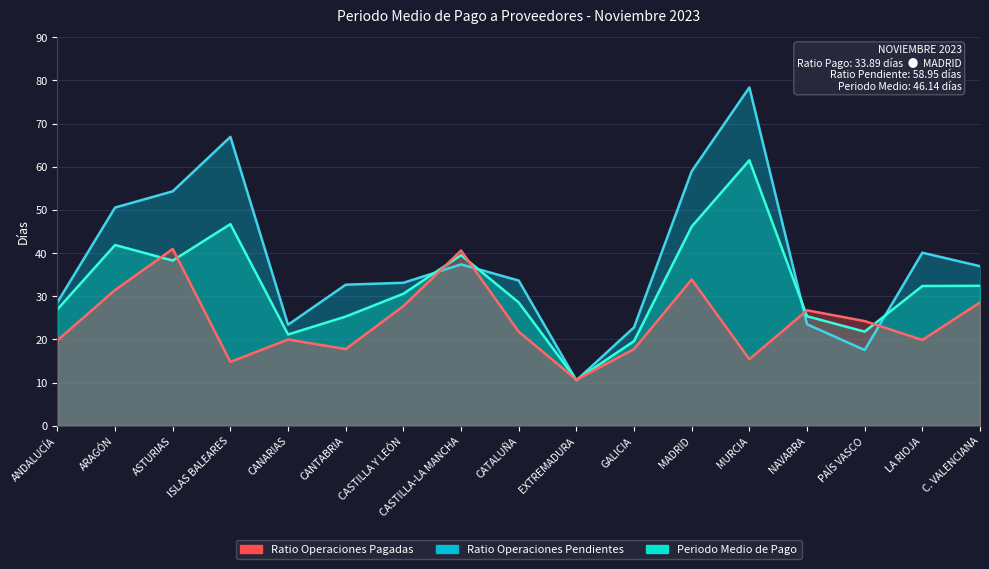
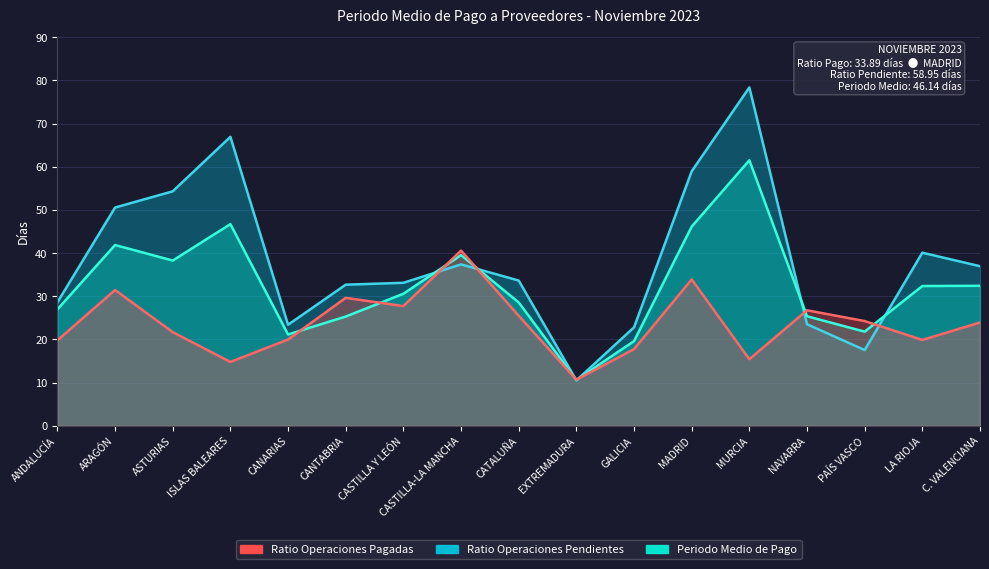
  {
    "Ratio Operaciones Pagadas": {
      "ANDALUCÍA": 20,
      "ARAGÓN": 31,
-     "ASTURIAS": 41,
+     "ASTURIAS": 22,
      "ISLAS BALEARES": 15,
      "CANARIAS": 20,
-     "CANTABRIA": 18,
+     "CANTABRIA": 30,
      "CASTILLA Y LEÓN": 28,
      "CASTILLA-LA MANCHA": 41,
-     "CATALUÑA": 22,
+     "CATALUÑA": 25,
      "GALICIA": 18,
      "MADRID": 34,
      "MURCIA": 15,
      "NAVARRA": 27,
      "PAÍS VASCO": 24,
      "LA RIOJA": 20,
-     "C. VALENCIANA": 29
+     "C. VALENCIANA": 24
    }
  }
